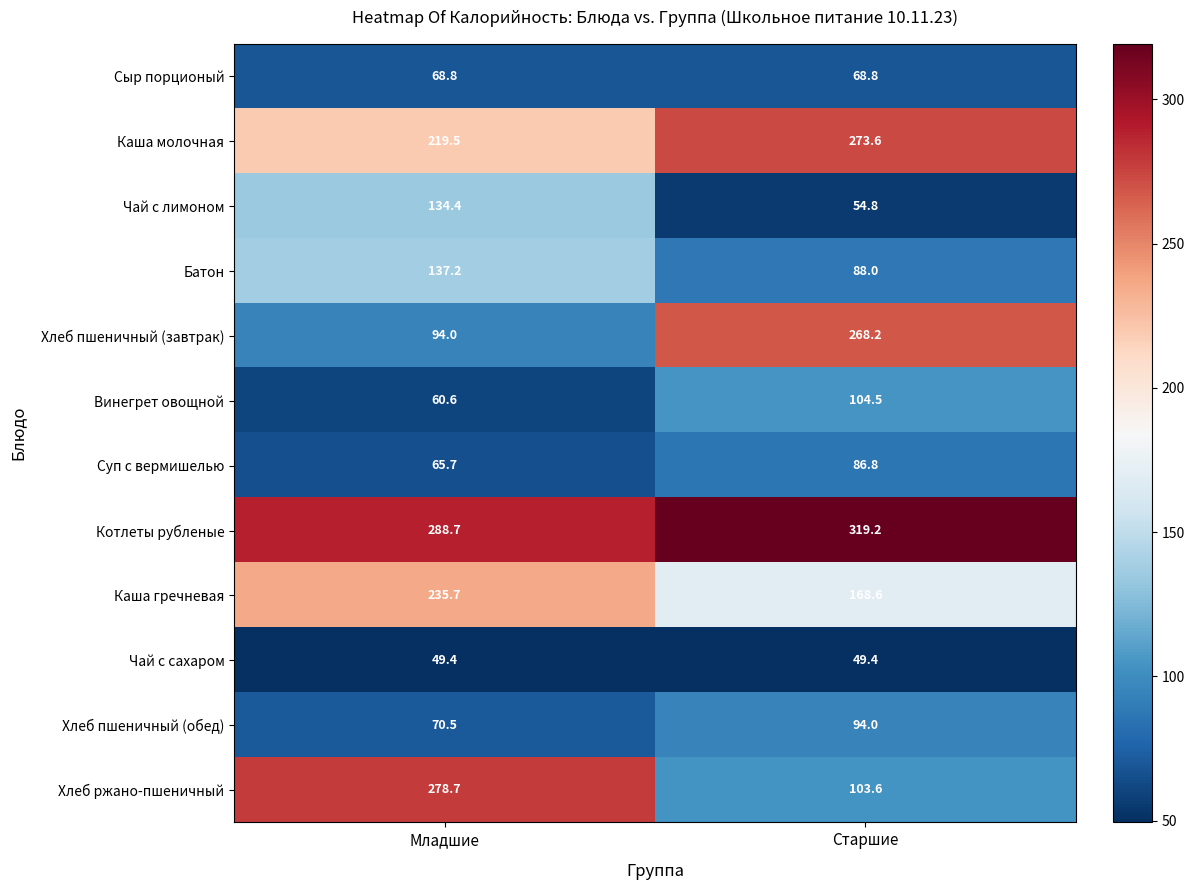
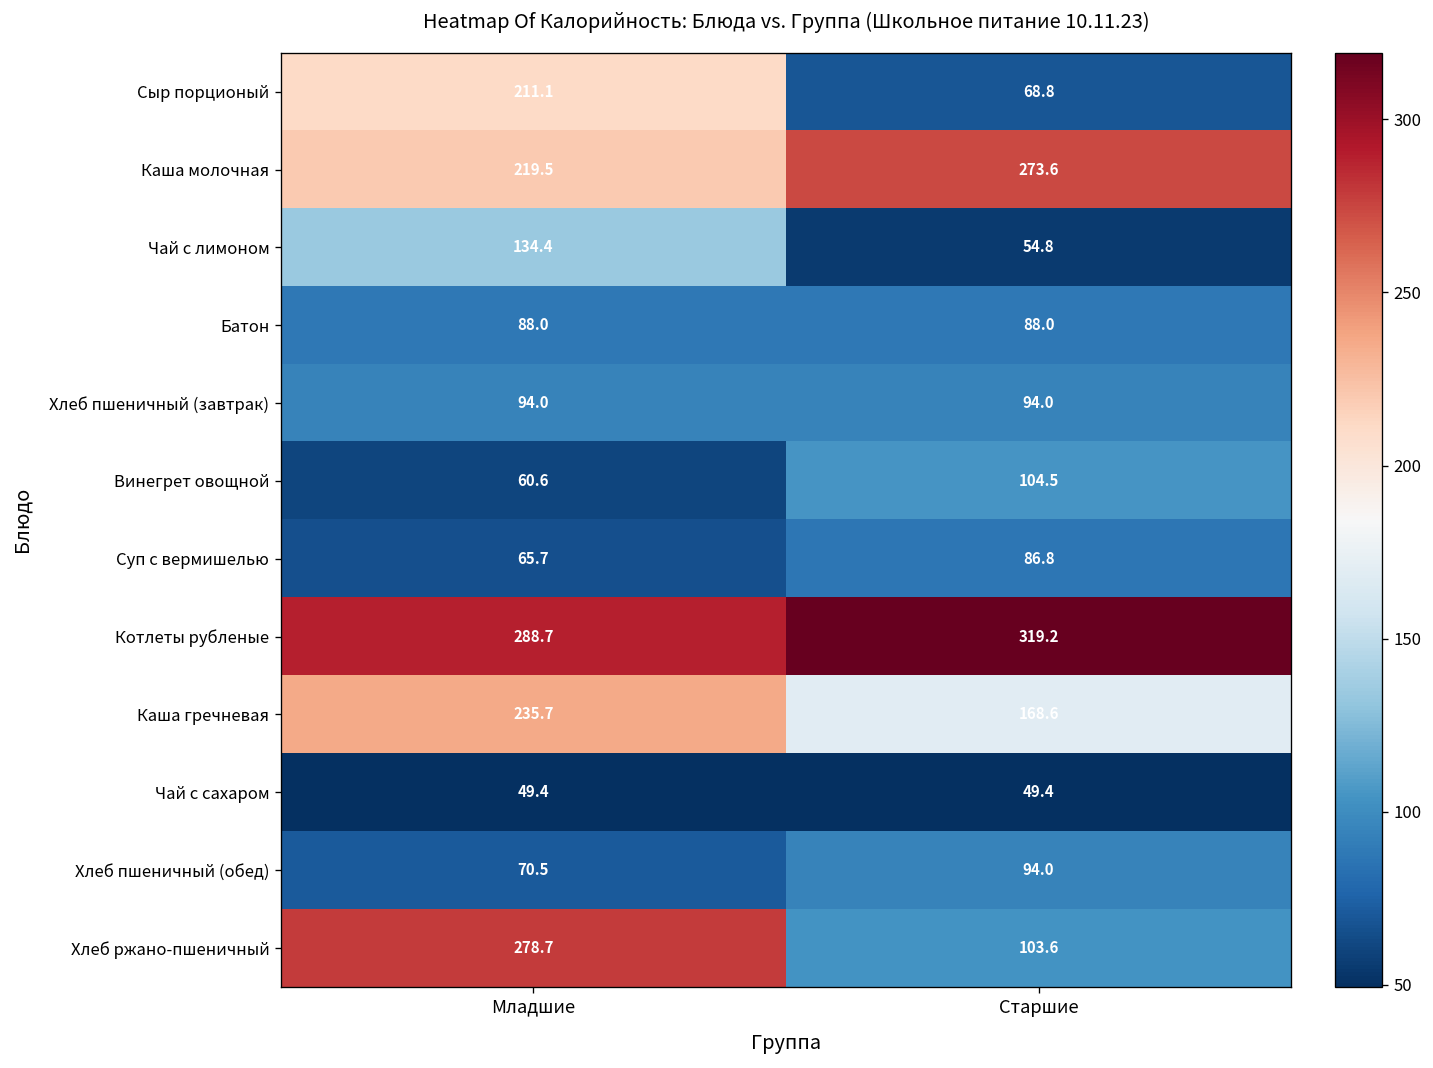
  {
    "Сыр порционый": {
-     "Младшие": 68.8,
+     "Младшие": 211.1,
      "Старшие": 68.8
    },
    "Каша молочная": {
      "Младшие": 219.5,
      "Старшие": 273.6
    },
    "Чай с лимоном": {
      "Младшие": 134.4,
      "Старшие": 54.8
    },
    "Батон": {
-     "Младшие": 137.2,
+     "Младшие": 88.0,
      "Старшие": 88.0
    },
    "Хлеб пшеничный (завтрак)": {
      "Младшие": 94.0,
-     "Старшие": 268.2
+     "Старшие": 94.0
    },
    "Винегрет овощной": {
      "Младшие": 60.6,
      "Старшие": 104.5
    },
    "Суп с вермишелью": {
      "Младшие": 65.7,
      "Старшие": 86.8
    },
    "Котлеты рубленые": {
      "Младшие": 288.7,
      "Старшие": 319.2
    },
    "Каша гречневая": {
      "Младшие": 235.7
    },
    "Чай с сахаром": {
      "Младшие": 49.4,
      "Старшие": 49.4
    },
    "Хлеб пшеничный (обед)": {
      "Младшие": 70.5,
      "Старшие": 94.0
    },
    "Хлеб ржано-пшеничный": {
      "Младшие": 278.7,
      "Старшие": 103.6
    }
  }
